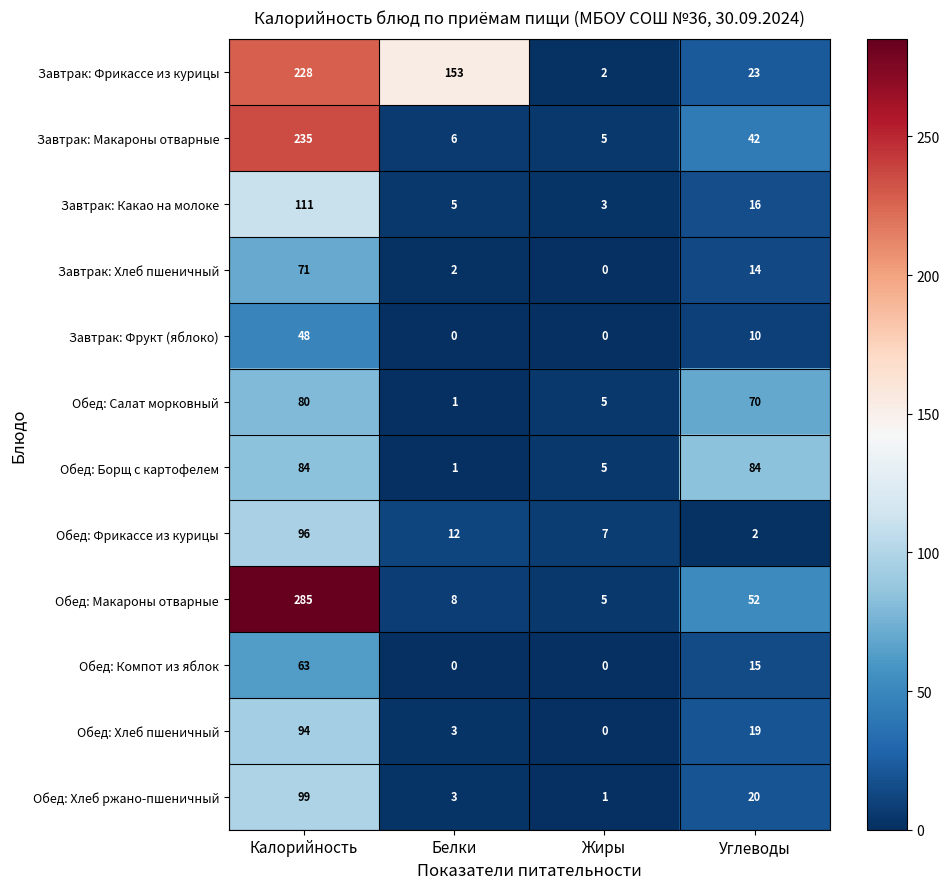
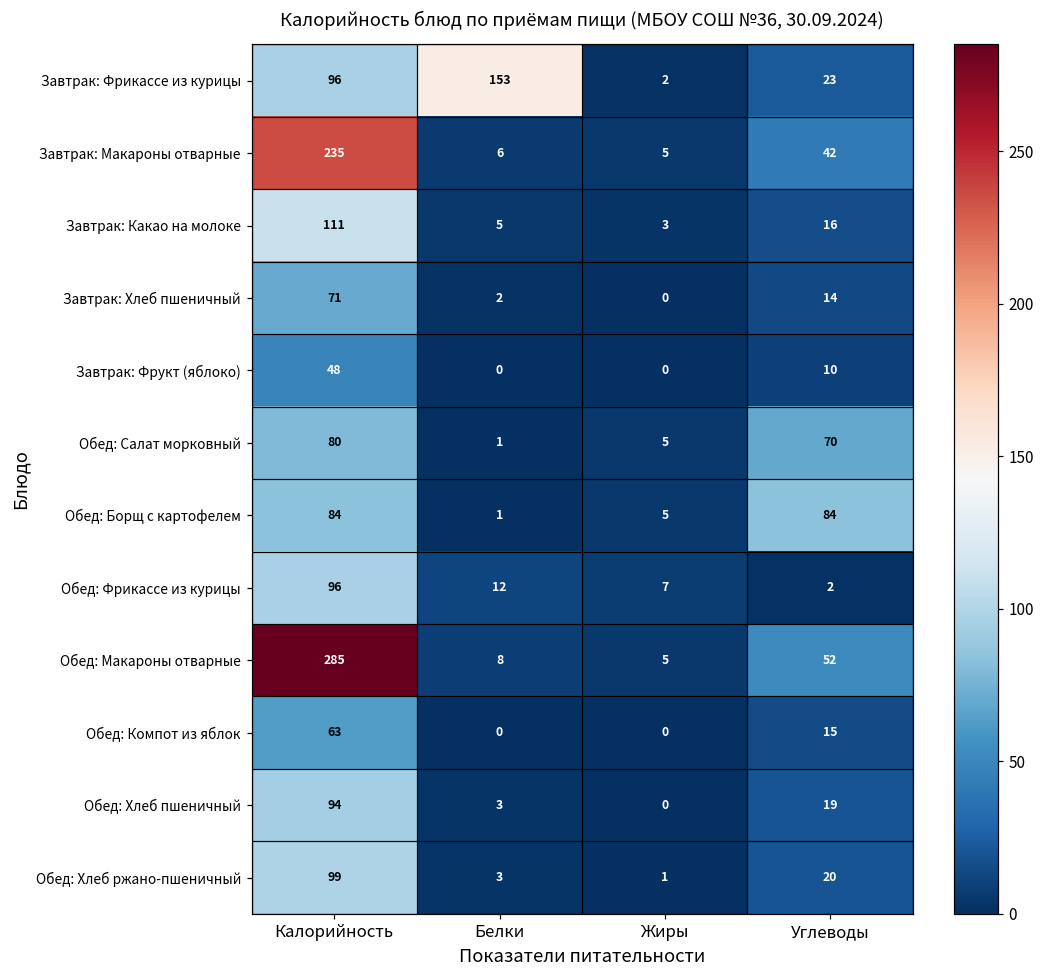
  {
    "Завтрак: Фрикассе из курицы": {
-     "Калорийность": 228,
+     "Калорийность": 96,
      "Белки": 153,
      "Жиры": 2,
      "Углеводы": 23
    },
    "Завтрак: Макароны отварные": {
      "Калорийность": 235,
      "Белки": 6,
      "Жиры": 5,
      "Углеводы": 42
    },
    "Завтрак: Какао на молоке": {
      "Калорийность": 111,
      "Белки": 5,
      "Жиры": 3,
      "Углеводы": 16
    },
    "Завтрак: Хлеб пшеничный": {
      "Калорийность": 71,
      "Белки": 2,
      "Жиры": 0,
      "Углеводы": 14
    },
    "Завтрак: Фрукт (яблоко)": {
      "Калорийность": 48,
      "Белки": 0,
      "Жиры": 0,
      "Углеводы": 10
    },
    "Обед: Салат морковный": {
      "Калорийность": 80,
      "Белки": 1,
      "Жиры": 5,
      "Углеводы": 70
    },
    "Обед: Борщ с картофелем": {
      "Калорийность": 84,
      "Белки": 1,
      "Жиры": 5,
      "Углеводы": 84
    },
    "Обед: Фрикассе из курицы": {
      "Калорийность": 96,
      "Белки": 12,
      "Жиры": 7,
      "Углеводы": 2
    },
    "Обед: Макароны отварные": {
      "Калорийность": 285,
      "Белки": 8,
      "Жиры": 5,
      "Углеводы": 52
    },
    "Обед: Компот из яблок": {
      "Калорийность": 63,
      "Белки": 0,
      "Жиры": 0,
      "Углеводы": 15
    },
    "Обед: Хлеб пшеничный": {
      "Калорийность": 94,
      "Белки": 3,
      "Жиры": 0,
      "Углеводы": 19
    },
    "Обед: Хлеб ржано-пшеничный": {
      "Калорийность": 99,
      "Белки": 3,
      "Жиры": 1,
      "Углеводы": 20
    }
  }
